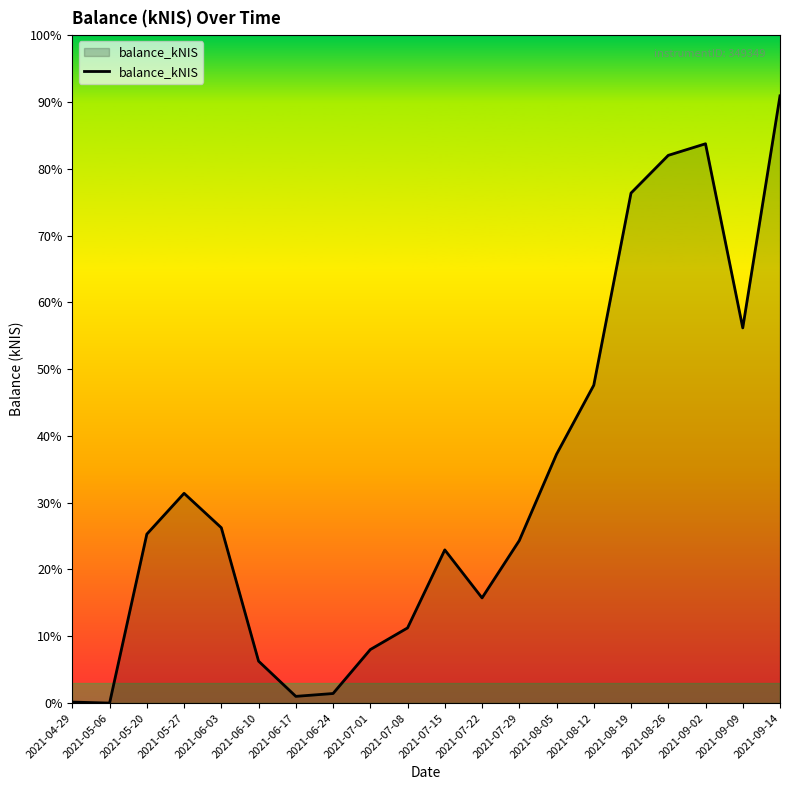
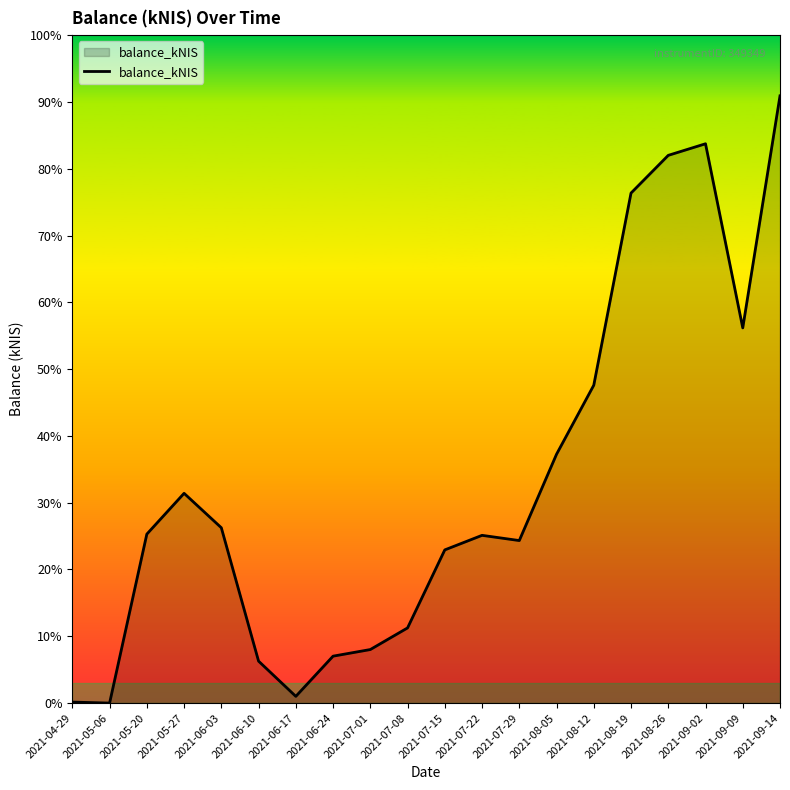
  {
    "2021-04-29": "0%",
    "2021-05-06": "0%",
    "2021-05-20": "25%",
    "2021-05-27": "31%",
    "2021-06-03": "26%",
    "2021-06-10": "6%",
    "2021-06-17": "1%",
-   "2021-06-24": "1%",
+   "2021-06-24": "7%",
    "2021-07-01": "8%",
    "2021-07-08": "11%",
    "2021-07-15": "23%",
-   "2021-07-22": "16%",
+   "2021-07-22": "25%",
    "2021-07-29": "24%",
    "2021-08-05": "37%",
    "2021-08-12": "48%",
    "2021-08-19": "76%",
    "2021-08-26": "82%",
    "2021-09-02": "84%",
    "2021-09-09": "56%",
    "2021-09-14": "91%"
  }
